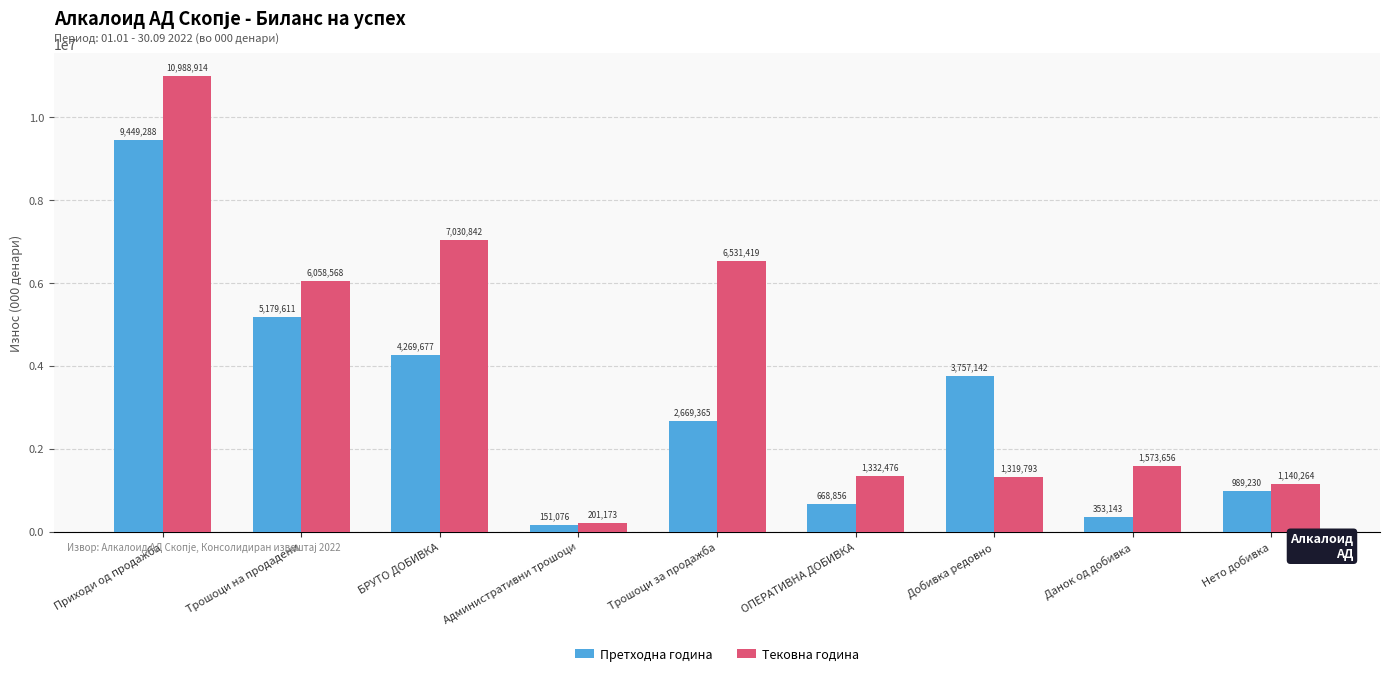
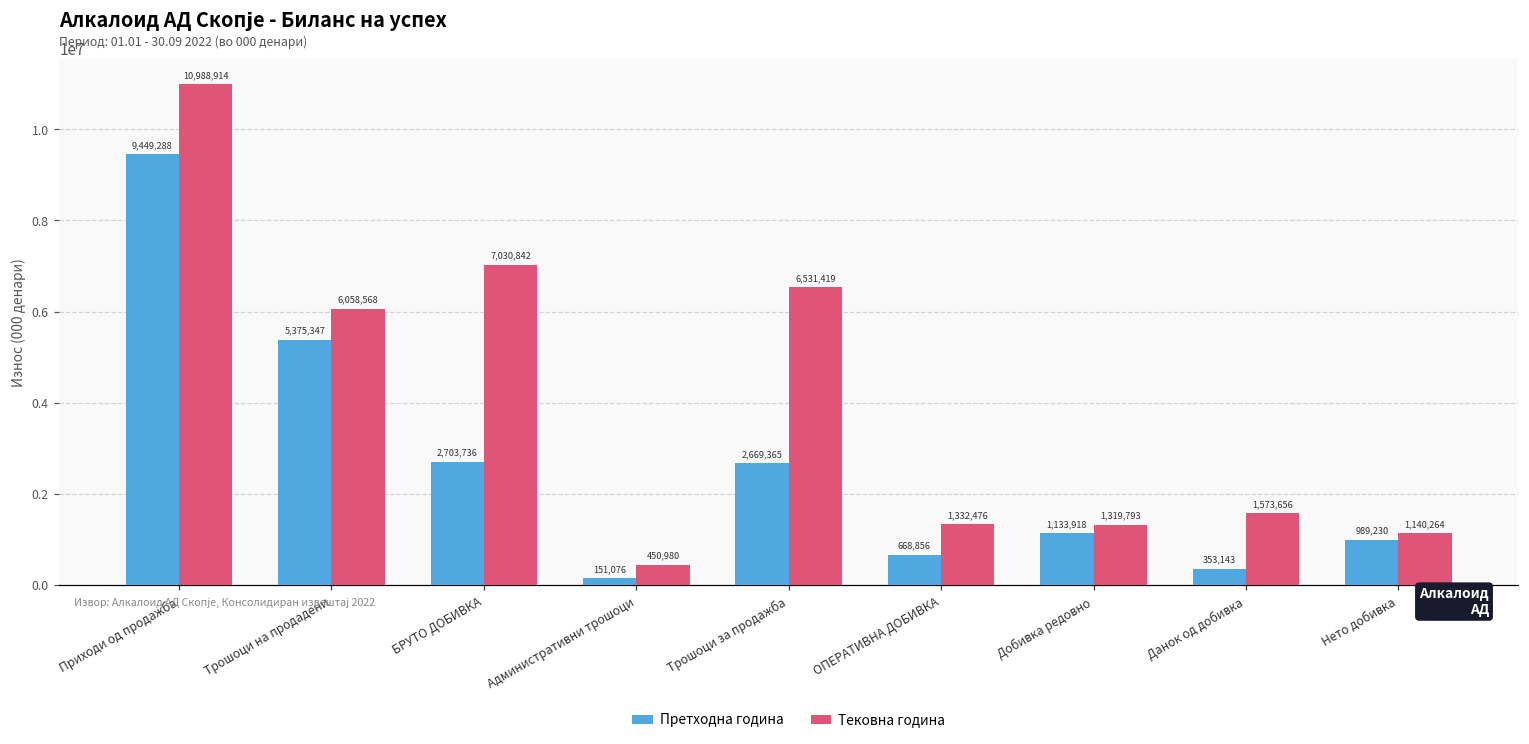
  {
    "Претходна година": {
      "Приходи од продажба": "9,449,288",
-     "Трошоци на продадени": "5,179,611",
-     "БРУТО ДОБИВКА": "4,269,677",
+     "Трошоци на продадени": "5,375,347",
+     "БРУТО ДОБИВКА": "2,703,736",
      "Административни трошоци": "151,076",
      "Трошоци за продажба": "2,669,365",
      "ОПЕРАТИВНА ДОБИВКА": "668,856",
-     "Добивка редовно": "3,757,142",
+     "Добивка редовно": "1,133,918",
      "Данок од добивка": "353,143",
      "Нето добивка": "989,230"
    },
    "Тековна година": {
      "Приходи од продажба": "10,988,914",
      "Трошоци на продадени": "6,058,568",
      "БРУТО ДОБИВКА": "7,030,842",
-     "Административни трошоци": "201,173",
+     "Административни трошоци": "450,980",
      "Трошоци за продажба": "6,531,419",
      "ОПЕРАТИВНА ДОБИВКА": "1,332,476",
      "Добивка редовно": "1,319,793",
      "Данок од добивка": "1,573,656",
      "Нето добивка": "1,140,264"
    }
  }
